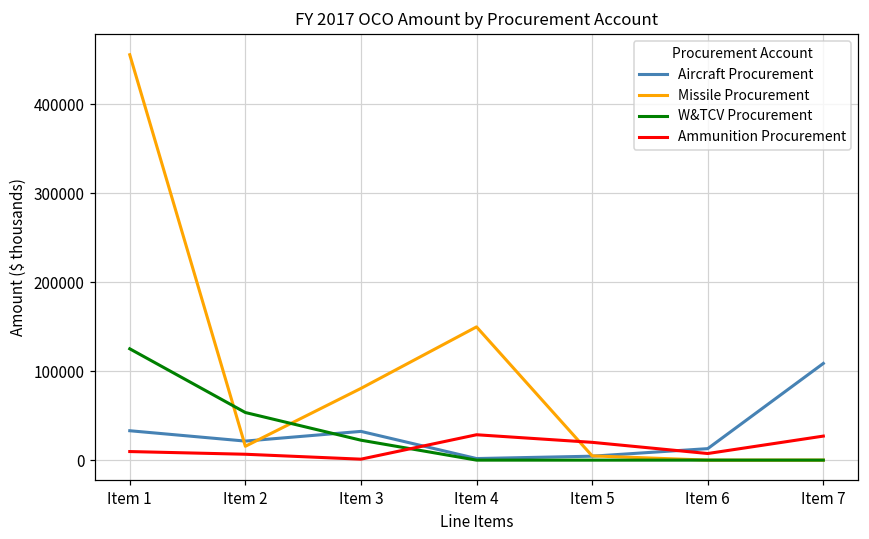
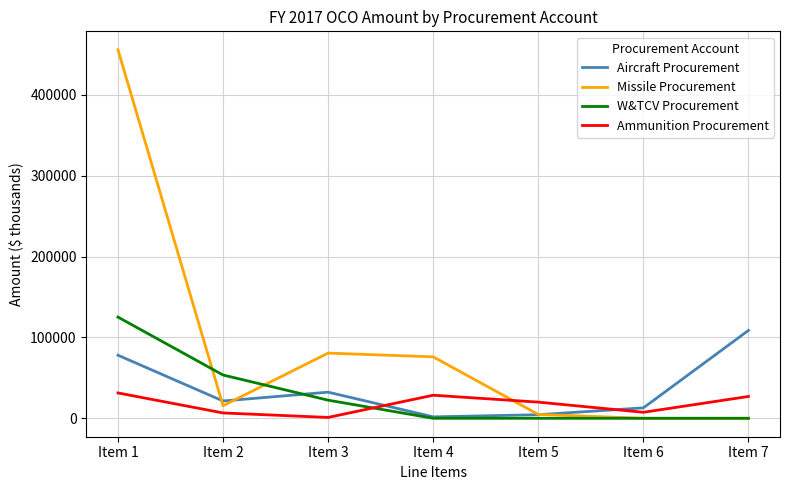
  {
    "Aircraft Procurement": {
-     "Item 1": 30000,
+     "Item 1": 80000,
      "Item 2": 20000,
      "Item 3": 30000,
      "Item 6": 10000,
      "Item 7": 110000
    },
    "Missile Procurement": {
      "Item 1": 460000,
      "Item 2": 20000,
      "Item 3": 80000,
-     "Item 4": 150000
+     "Item 4": 80000
    },
    "W&TCV Procurement": {
      "Item 1": 130000,
      "Item 2": 50000,
      "Item 3": 20000,
      "Item 5": 0
    },
    "Ammunition Procurement": {
-     "Item 1": 10000,
+     "Item 1": 30000,
      "Item 2": 10000,
      "Item 3": 0,
      "Item 4": 30000,
      "Item 5": 20000,
      "Item 6": 10000,
      "Item 7": 30000
    }
  }
